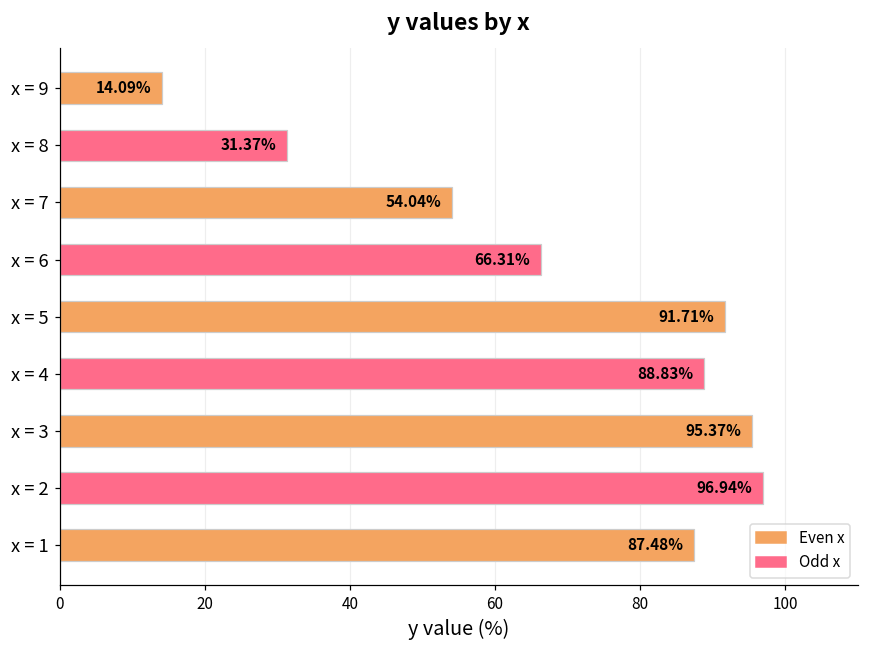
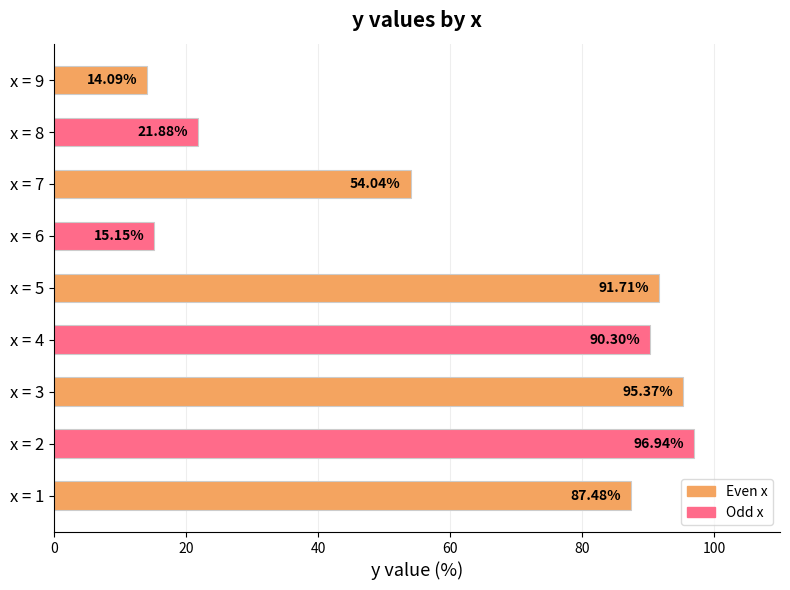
  {
    "x = 9": "14.09%",
-   "x = 8": "31.37%",
+   "x = 8": "21.88%",
    "x = 7": "54.04%",
-   "x = 6": "66.31%",
+   "x = 6": "15.15%",
    "x = 5": "91.71%",
-   "x = 4": "88.83%",
+   "x = 4": "90.30%",
    "x = 3": "95.37%",
    "x = 2": "96.94%",
    "x = 1": "87.48%"
  }
